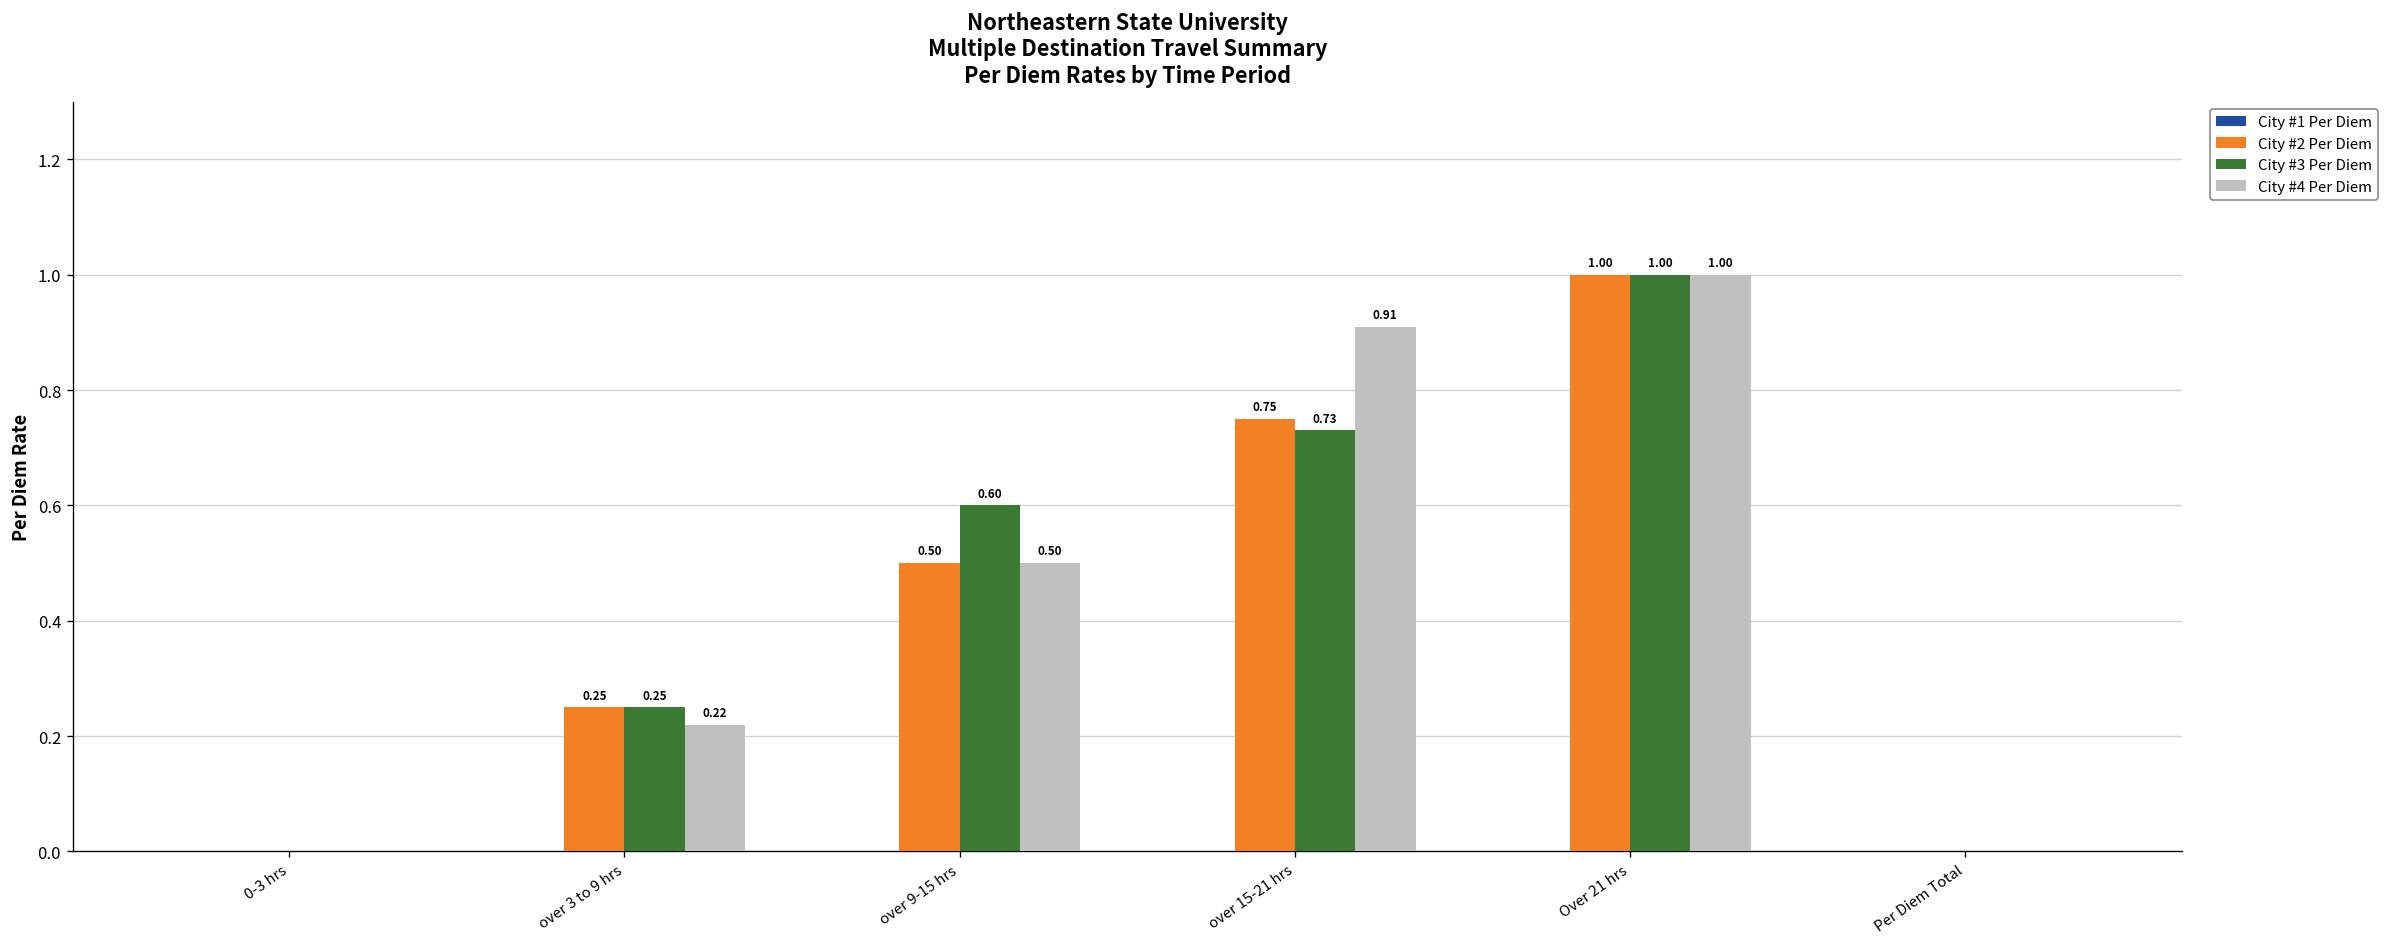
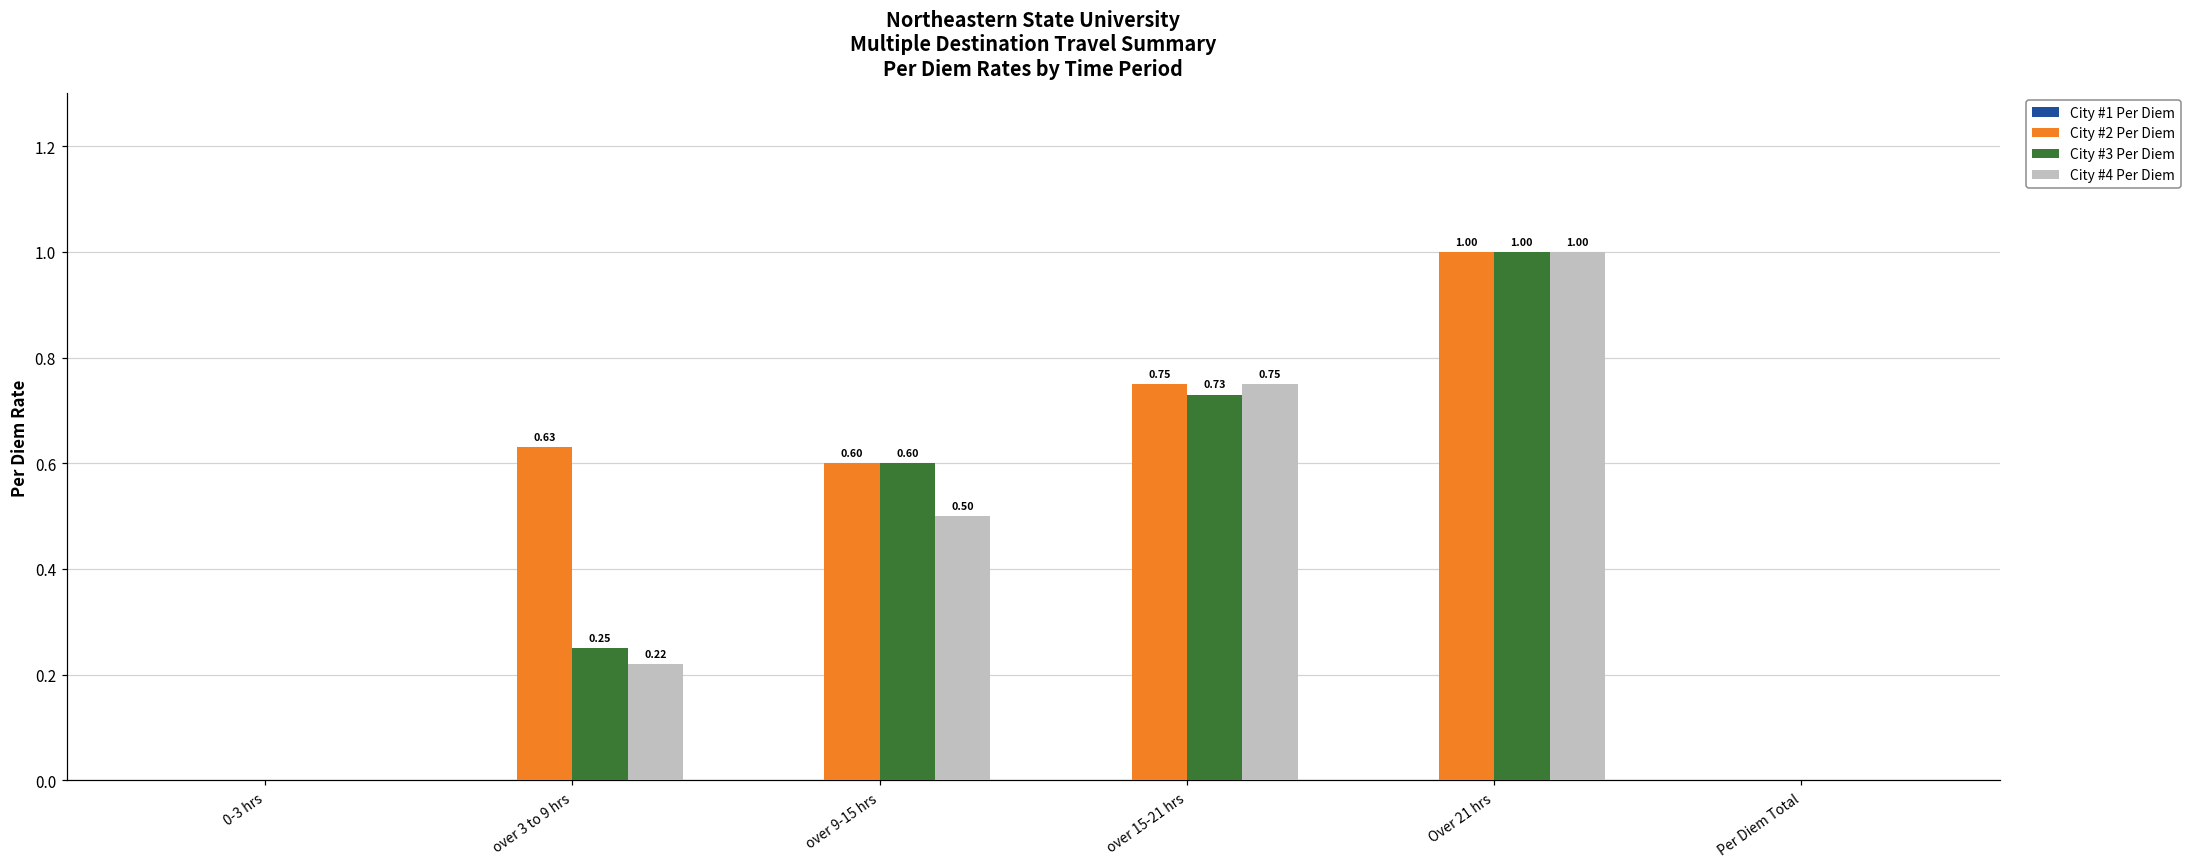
  {
    "City #1 Per Diem": {
      "0-3 hrs": 0.00,
      "over 3 to 9 hrs": 0.00,
      "over 9-15 hrs": 0.00,
      "over 15-21 hrs": 0.00,
      "Over 21 hrs": 0.00,
      "Per Diem Total": 0.00
    },
    "City #2 Per Diem": {
-     "over 3 to 9 hrs": 0.25,
-     "over 9-15 hrs": 0.50,
+     "over 3 to 9 hrs": 0.63,
+     "over 9-15 hrs": 0.60,
      "over 15-21 hrs": 0.75,
      "Over 21 hrs": 1.00
    },
    "City #3 Per Diem": {
      "over 3 to 9 hrs": 0.25,
      "over 9-15 hrs": 0.60,
      "over 15-21 hrs": 0.73,
      "Over 21 hrs": 1.00
    },
    "City #4 Per Diem": {
      "over 3 to 9 hrs": 0.22,
      "over 9-15 hrs": 0.50,
-     "over 15-21 hrs": 0.91,
+     "over 15-21 hrs": 0.75,
      "Over 21 hrs": 1.00
    }
  }
